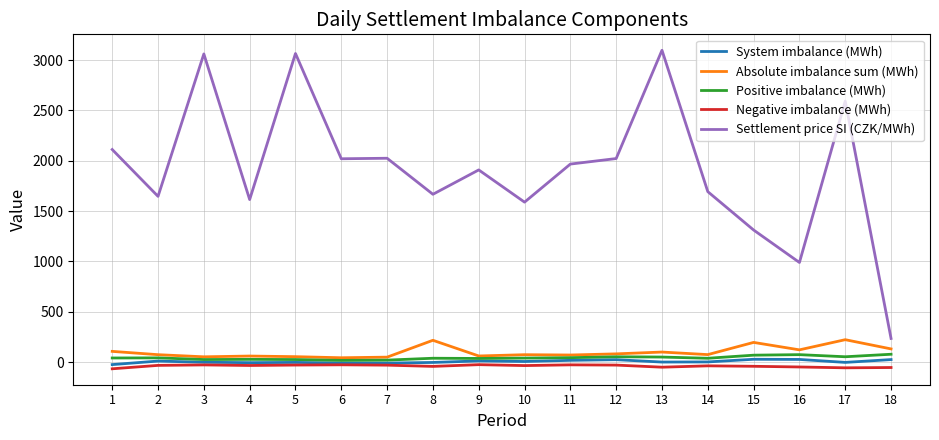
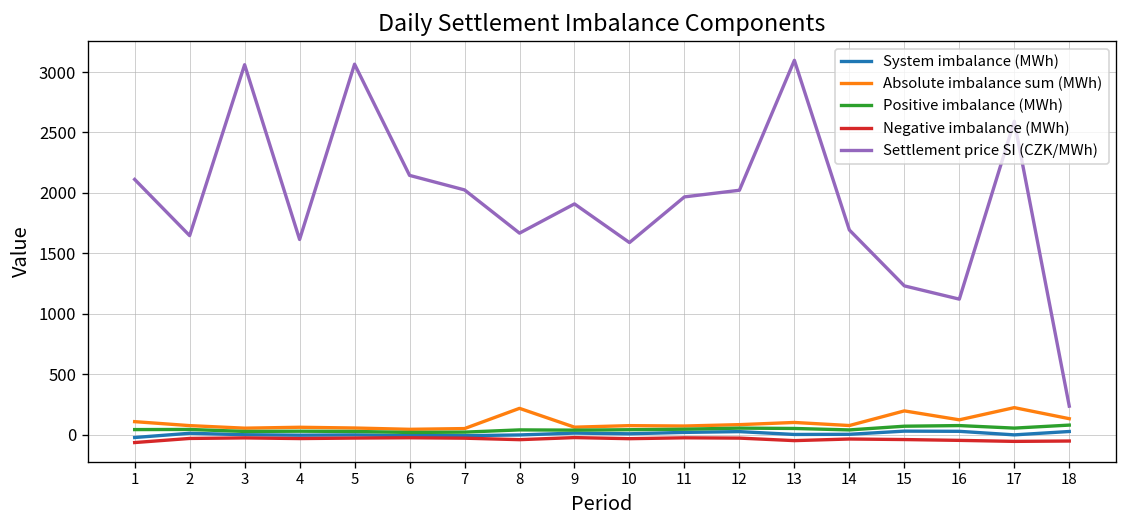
  {
    "System imbalance (MWh)": {
      "1": -20,
      "2": 10,
      "3": 0,
      "4": 0,
      "5": 0,
      "8": 0,
      "10": 10,
      "11": 20,
      "12": 20,
      "13": 0,
      "14": 0,
      "15": 30,
      "16": 30,
      "17": 0,
      "18": 30
    },
    "Absolute imbalance sum (MWh)": {
      "1": 110,
      "2": 70,
      "3": 50,
      "4": 60,
      "5": 50,
      "6": 40,
      "7": 50,
      "8": 220,
      "10": 70,
      "11": 70,
      "12": 80,
      "13": 100,
      "14": 80,
      "15": 200,
      "16": 120,
      "17": 220,
      "18": 130
    },
    "Positive imbalance (MWh)": {
      "1": 40,
      "2": 40,
      "3": 30,
      "4": 30,
      "5": 30,
      "6": 20,
      "7": 20,
      "8": 40,
      "10": 40,
      "11": 40,
      "12": 50,
      "13": 50,
      "14": 40,
      "15": 70,
      "16": 70,
      "17": 50,
      "18": 80
    },
    "Negative imbalance (MWh)": {
      "1": -70,
      "2": -30,
      "3": -30,
      "4": -30,
      "5": -30,
      "8": -40,
      "9": -20,
      "10": -30,
      "11": -30,
      "12": -30,
      "13": -50,
      "14": -40,
      "15": -40,
      "16": -50,
      "17": -60,
      "18": -50
    },
    "Settlement price SI (CZK/MWh)": {
      "1": 2110,
      "2": 1650,
      "3": 3060,
      "4": 1610,
      "5": 3070,
-     "6": 2020,
+     "6": 2150,
      "7": 2020,
      "8": 1670,
      "9": 1910,
      "10": 1590,
      "11": 1970,
      "12": 2020,
      "13": 3100,
      "14": 1690,
-     "15": 1310,
-     "16": 990,
+     "15": 1230,
+     "16": 1120,
      "18": 240
    }
  }
